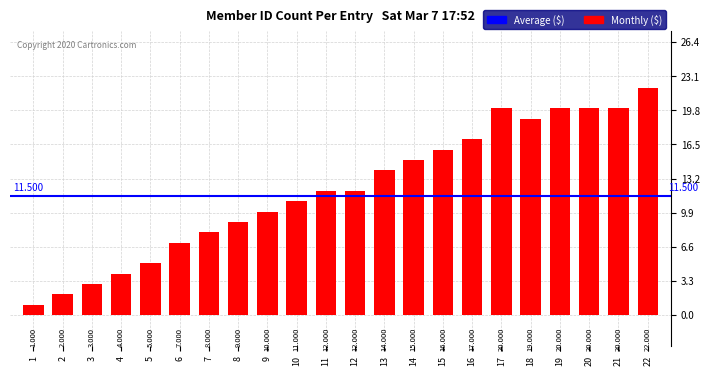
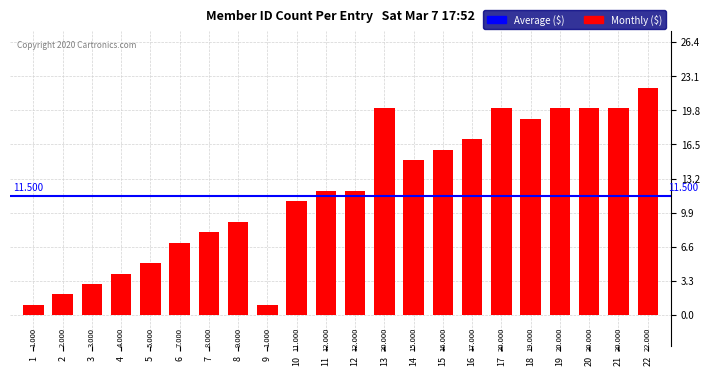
  {
    "1": 1.000,
-   "9": 10.000,
-   "13": 14.000
+   "9": 1.000,
+   "13": 20.000
  }
